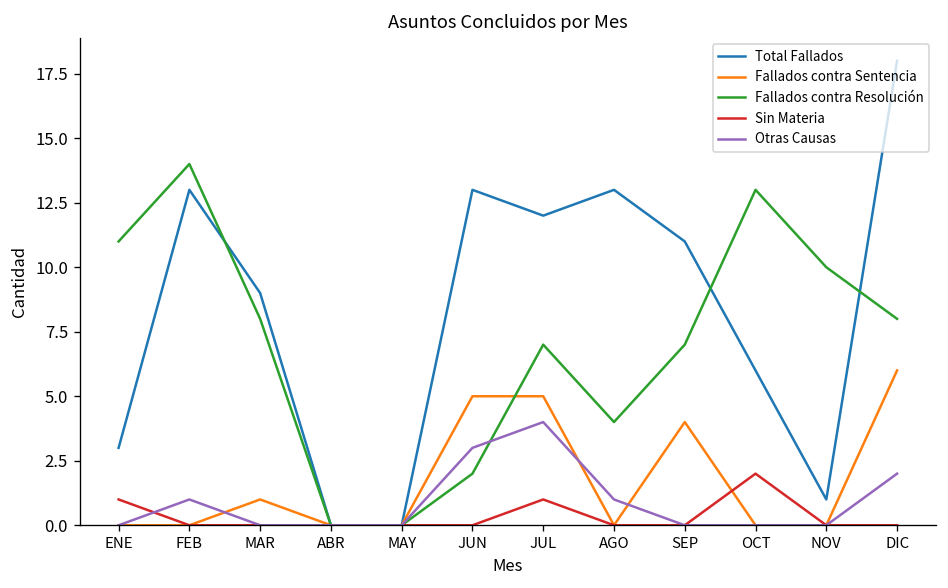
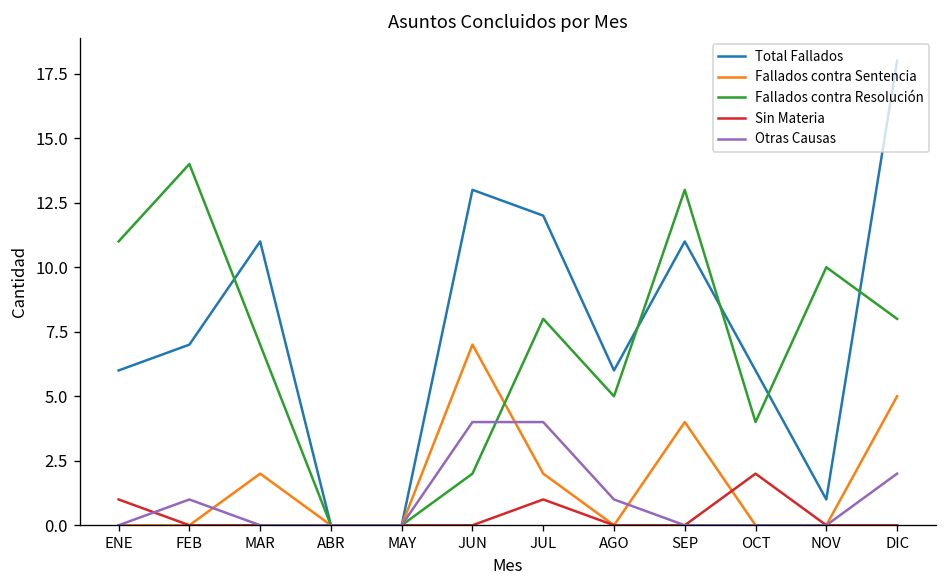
  {
    "Total Fallados": {
-     "ENE": 3,
-     "FEB": 13,
-     "MAR": 9,
+     "ENE": 6,
+     "FEB": 7,
+     "MAR": 11,
      "JUN": 13,
      "JUL": 12,
-     "AGO": 13,
+     "AGO": 6,
      "SEP": 11,
      "OCT": 6,
      "NOV": 1
    },
    "Fallados contra Sentencia": {
-     "MAR": 1,
-     "JUN": 5,
-     "JUL": 5,
+     "MAR": 2,
+     "JUN": 7,
+     "JUL": 2,
      "SEP": 4,
-     "DIC": 6
+     "DIC": 5
    },
    "Fallados contra Resolución": {
      "ENE": 11,
      "FEB": 14,
-     "MAR": 8,
+     "MAR": 7,
      "JUN": 2,
-     "JUL": 7,
-     "AGO": 4,
-     "SEP": 7,
-     "OCT": 13,
+     "JUL": 8,
+     "AGO": 5,
+     "SEP": 13,
+     "OCT": 4,
      "NOV": 10,
      "DIC": 8
    },
    "Sin Materia": {
      "ENE": 1,
      "JUN": 0,
      "JUL": 1,
      "OCT": 2,
      "DIC": 0
    },
    "Otras Causas": {
      "FEB": 1,
-     "JUN": 3,
+     "JUN": 4,
      "JUL": 4,
      "AGO": 1,
      "DIC": 2
    }
  }
